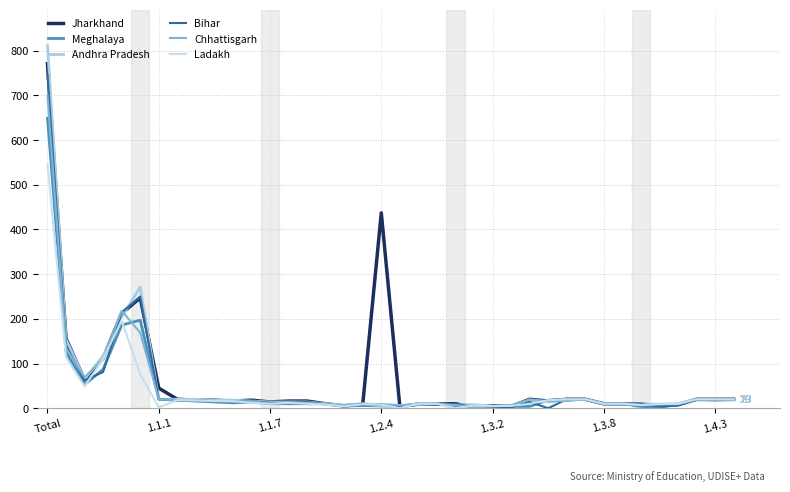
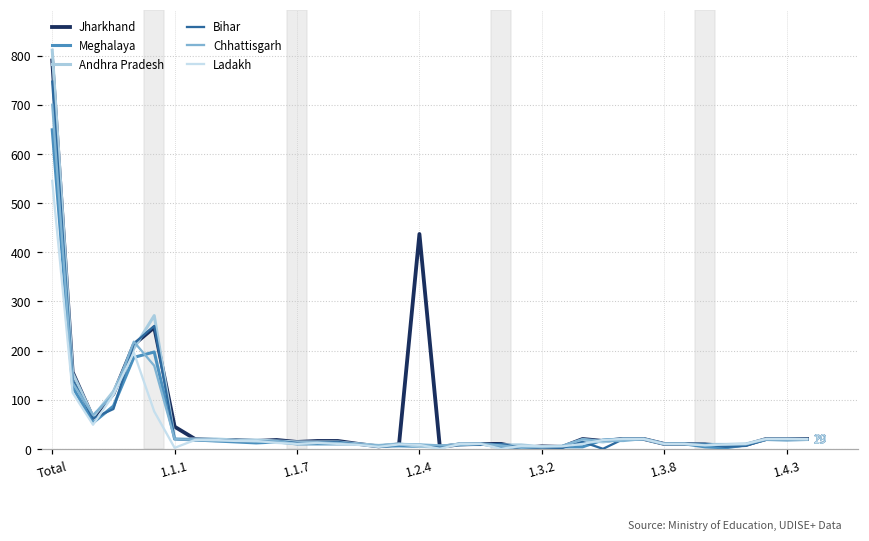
  {
    "Jharkhand": {
-     "Total": 770,
+     "Total": 790,
      "1.1.1": 50,
      "1.2.4": 440
    }
  }
